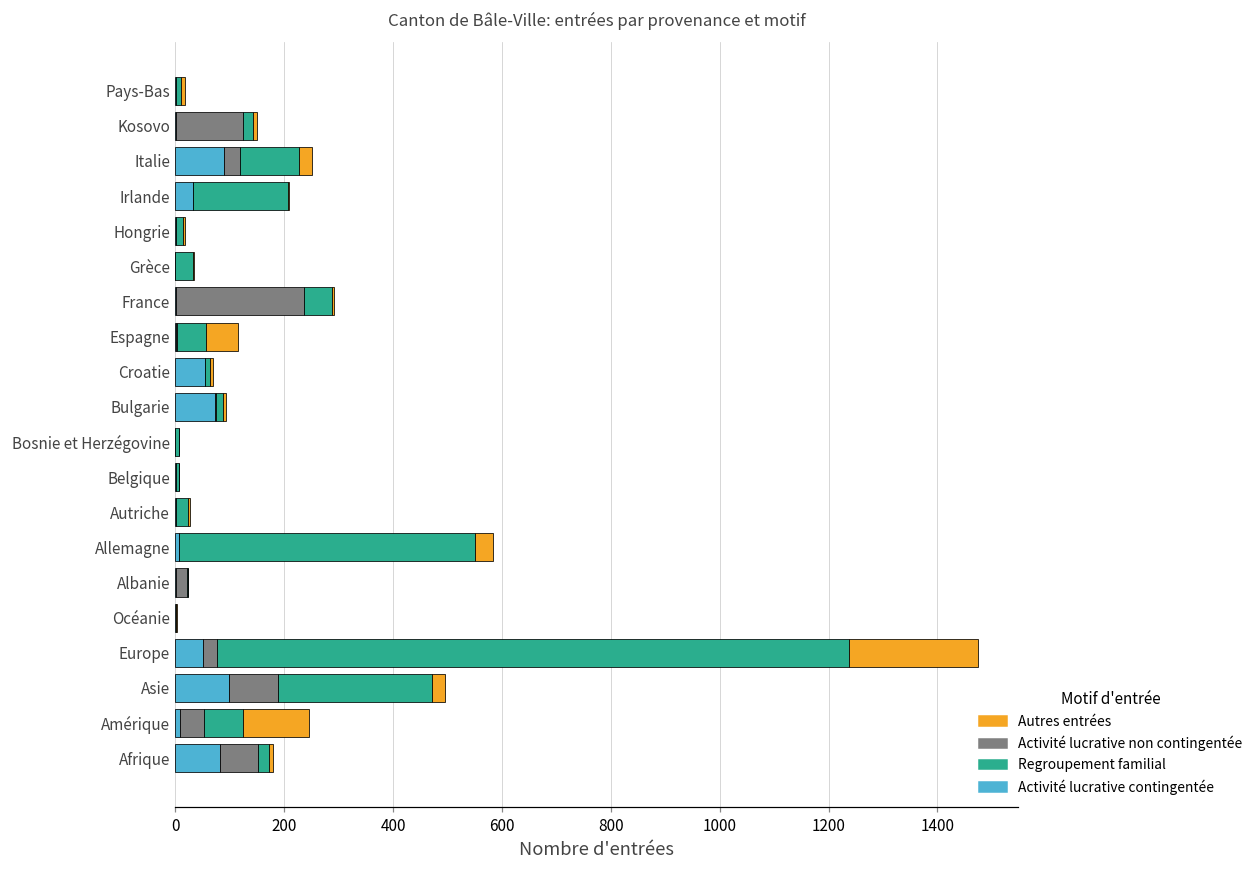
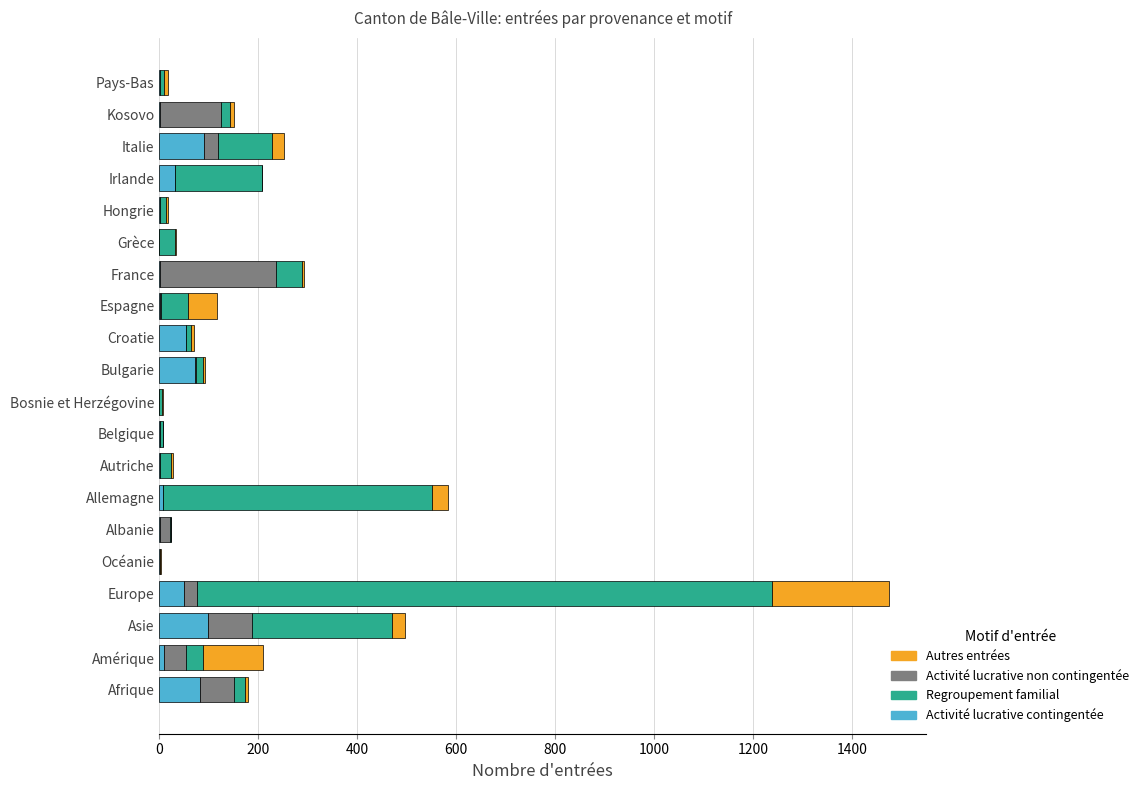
  {
    "Activité lucrative contingentée": {
      "Italie": 90,
      "Irlande": 30,
      "Grèce": 0,
      "Croatie": 50,
      "Bulgarie": 70,
      "Bosnie et Herzégovine": 0,
      "Allemagne": 10,
      "Europe": 50,
      "Asie": 100,
      "Amérique": 10,
      "Afrique": 80
    },
    "Activité lucrative non contingentée": {
      "Pays-Bas": 0,
      "Kosovo": 120,
      "Italie": 30,
      "Irlande": 0,
      "Hongrie": 0,
      "Grèce": 0,
      "France": 240,
      "Croatie": 0,
      "Bosnie et Herzégovine": 0,
      "Belgique": 0,
      "Autriche": 0,
      "Allemagne": 0,
      "Albanie": 20,
      "Océanie": 0,
      "Europe": 30,
      "Asie": 90,
      "Amérique": 40,
      "Afrique": 70
    },
    "Regroupement familial": {
      "Pays-Bas": 10,
      "Kosovo": 20,
      "Italie": 110,
      "Irlande": 180,
      "Hongrie": 10,
      "Grèce": 30,
      "France": 50,
      "Espagne": 50,
      "Croatie": 10,
      "Bulgarie": 10,
      "Bosnie et Herzégovine": 10,
      "Belgique": 10,
      "Autriche": 20,
      "Allemagne": 540,
      "Europe": 1160,
      "Asie": 280,
-     "Amérique": 70,
+     "Amérique": 40,
      "Afrique": 20
    },
    "Autres entrées": {
      "Pays-Bas": 10,
      "Kosovo": 10,
      "Italie": 20,
      "Espagne": 60,
      "Croatie": 10,
      "Belgique": 0,
      "Allemagne": 30,
      "Albanie": 0,
      "Europe": 240,
      "Asie": 30,
      "Amérique": 120,
      "Afrique": 10
    }
  }
